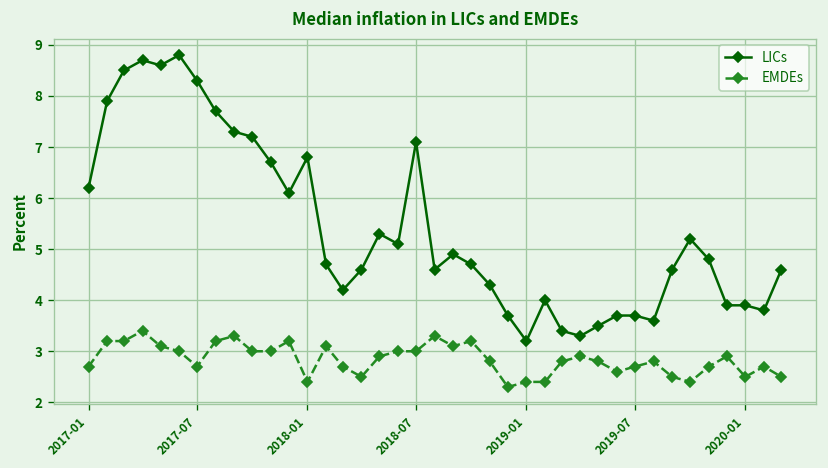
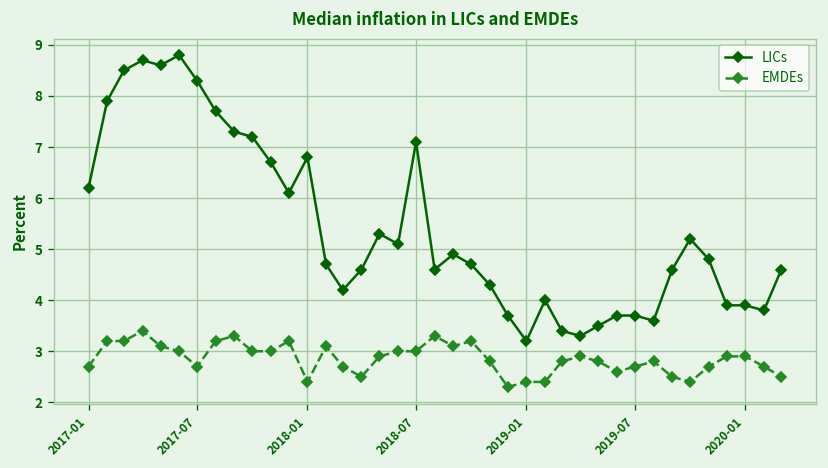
  {
    "LICs": {
      "2017-01": 6.2,
      "2017-07": 8.3,
      "2018-01": 6.8,
      "2018-07": 7.1,
      "2019-01": 3.2,
      "2019-07": 3.7,
      "2020-01": 3.9
    },
    "EMDEs": {
      "2017-01": 2.7,
      "2017-07": 2.7,
      "2018-01": 2.4,
      "2018-07": 3.0,
      "2019-01": 2.4,
      "2019-07": 2.7,
-     "2020-01": 2.5
+     "2020-01": 2.9
    }
  }
